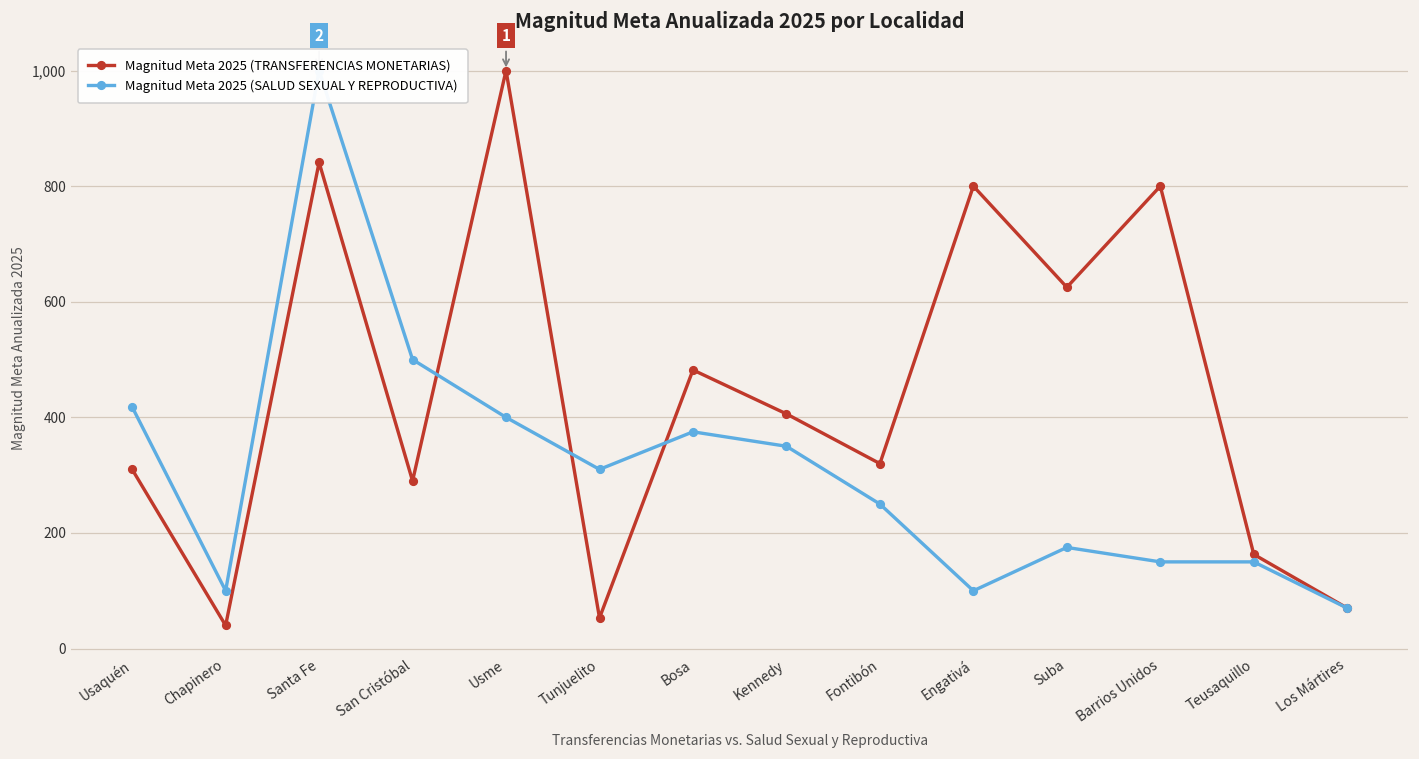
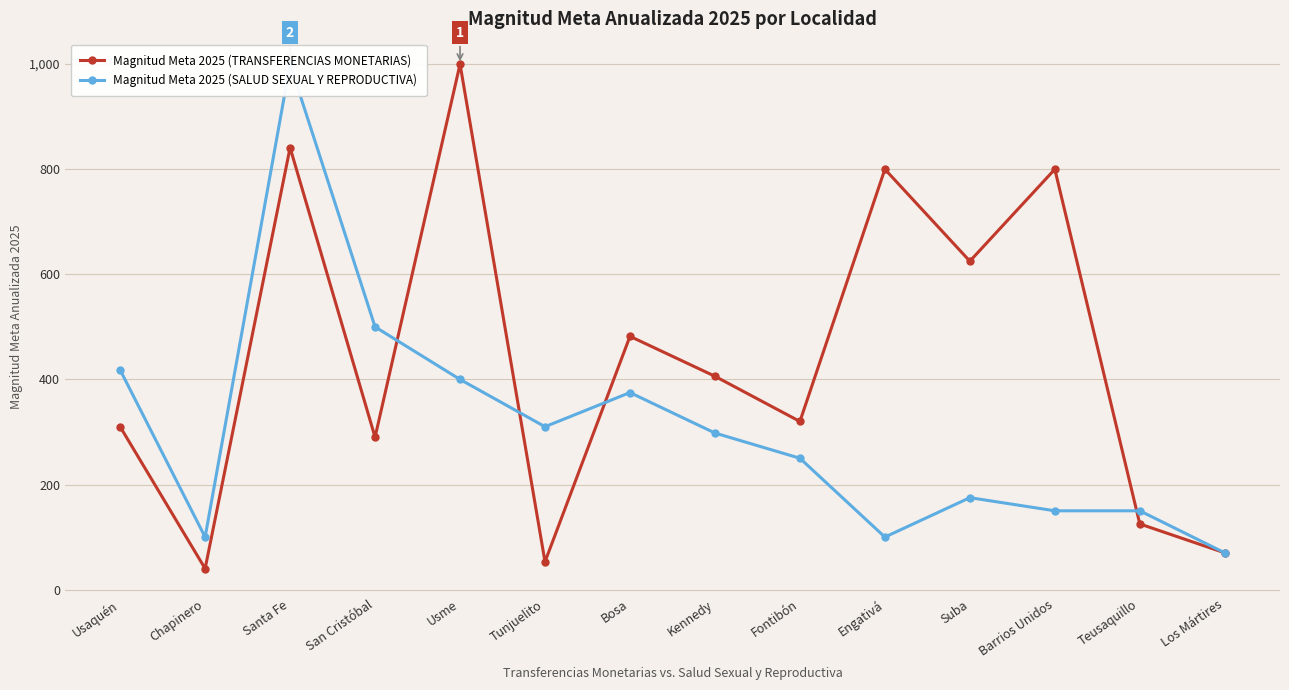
  {
    "Magnitud Meta 2025 (TRANSFERENCIAS MONETARIAS)": {
      "Usaquén": 310,
      "Chapinero": 40,
      "Santa Fe": 840,
      "San Cristóbal": 290,
      "Tunjuelito": 50,
      "Bosa": 480,
      "Kennedy": 410,
      "Fontibón": 320,
      "Engativá": 800,
      "Suba": 630,
      "Barrios Unidos": 800,
-     "Teusaquillo": 160
+     "Teusaquillo": 130
    },
    "Magnitud Meta 2025 (SALUD SEXUAL Y REPRODUCTIVA)": {
      "Usaquén": 420,
      "Chapinero": 100,
      "San Cristóbal": 500,
      "Usme": 400,
      "Tunjuelito": 310,
      "Bosa": 380,
-     "Kennedy": 350,
+     "Kennedy": 300,
      "Fontibón": 250,
      "Engativá": 100,
      "Suba": 180,
      "Barrios Unidos": 150,
      "Teusaquillo": 150
    }
  }
